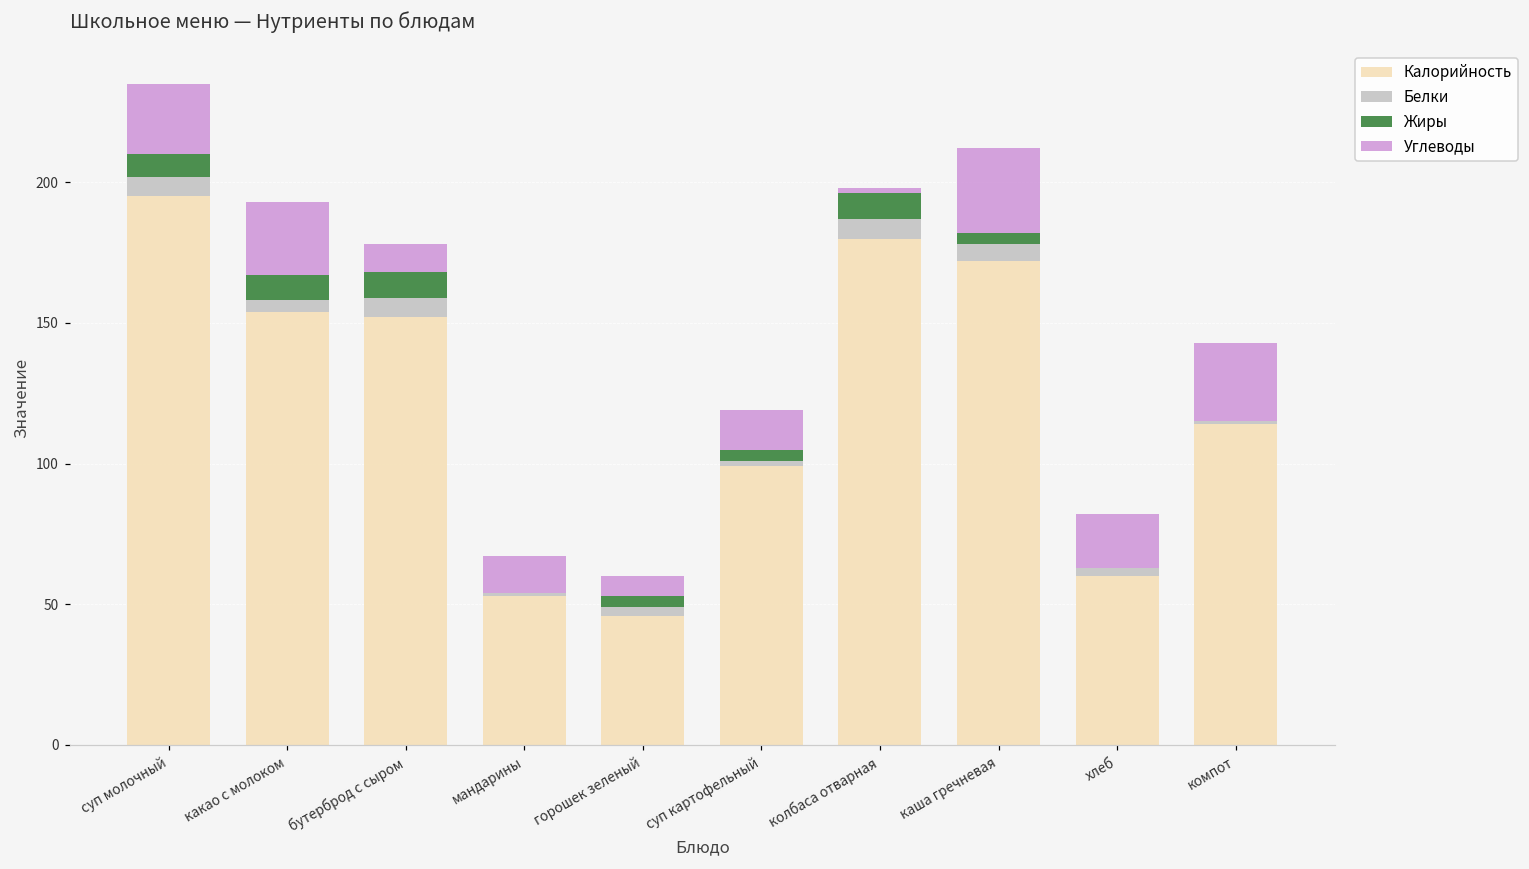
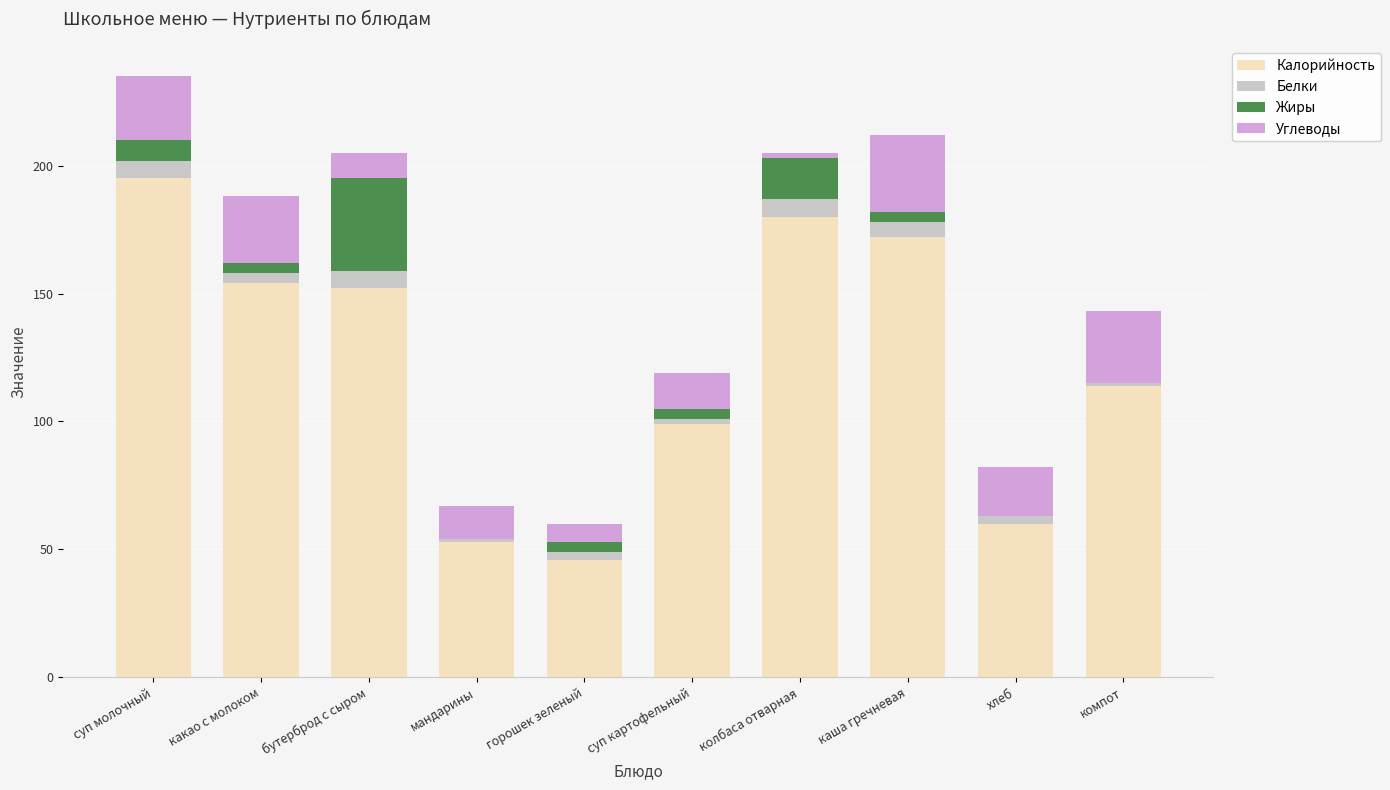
  {
    "Калорийность": {
      "суп молочный": 195,
      "какао с молоком": 154,
      "бутерброд с сыром": 152,
      "мандарины": 53,
      "горошек зеленый": 46,
      "суп картофельный": 99,
      "колбаса отварная": 180,
      "каша гречневая": 172,
      "хлеб": 60,
      "компот": 114
    },
    "Жиры": {
      "суп молочный": 8,
-     "какао с молоком": 9,
-     "бутерброд с сыром": 9,
+     "какао с молоком": 4,
+     "бутерброд с сыром": 36,
      "мандарины": 0,
      "горошек зеленый": 4,
      "суп картофельный": 4,
-     "колбаса отварная": 9,
+     "колбаса отварная": 16,
      "каша гречневая": 4,
      "хлеб": 0,
      "компот": 0
    }
  }
